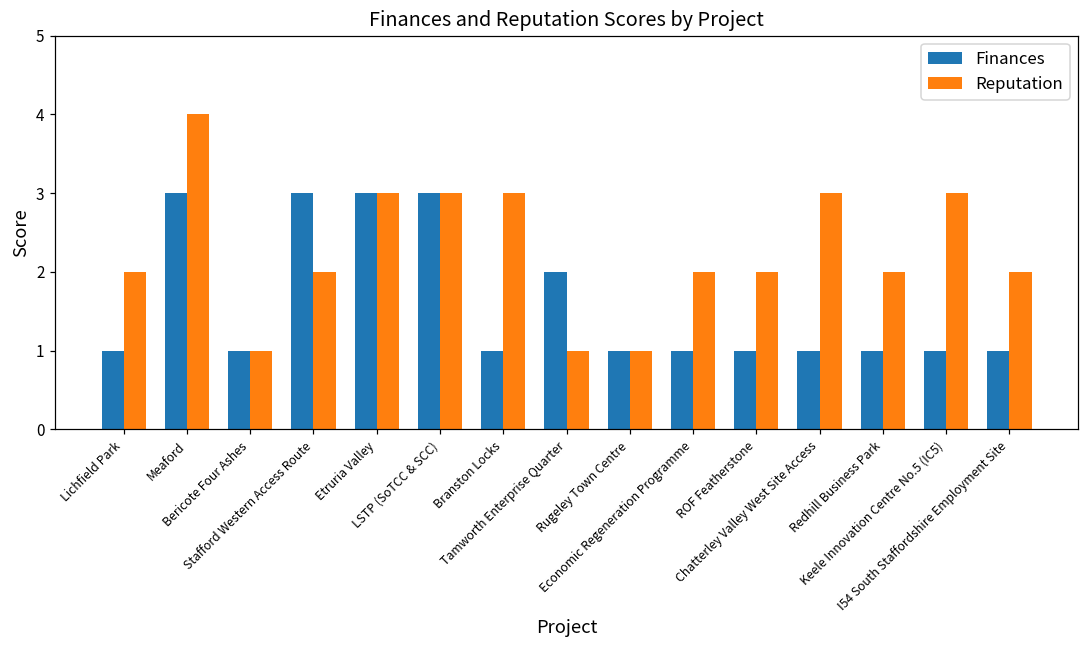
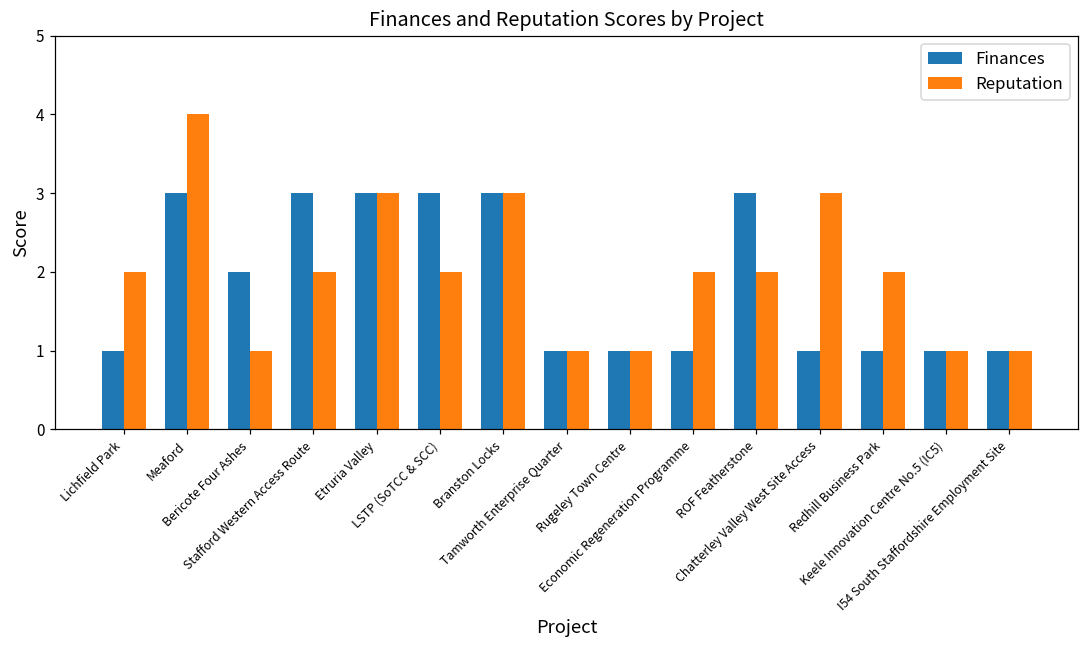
  {
    "Finances": {
      "Lichfield Park": 1,
      "Meaford": 3,
-     "Bericote Four Ashes": 1,
+     "Bericote Four Ashes": 2,
      "Stafford Western Access Route": 3,
      "Etruria Valley": 3,
      "LSTP (SoTCC & SCC)": 3,
-     "Branston Locks": 1,
-     "Tamworth Enterprise Quarter": 2,
+     "Branston Locks": 3,
+     "Tamworth Enterprise Quarter": 1,
      "Rugeley Town Centre": 1,
      "Economic Regeneration Programme": 1,
-     "ROF Featherstone": 1,
+     "ROF Featherstone": 3,
      "Chatterley Valley West Site Access": 1,
      "Redhill Business Park": 1,
      "Keele Innovation Centre No.5 (IC5)": 1,
      "I54 South Staffordshire Employment Site": 1
    },
    "Reputation": {
      "Lichfield Park": 2,
      "Meaford": 4,
      "Bericote Four Ashes": 1,
      "Stafford Western Access Route": 2,
      "Etruria Valley": 3,
-     "LSTP (SoTCC & SCC)": 3,
+     "LSTP (SoTCC & SCC)": 2,
      "Branston Locks": 3,
      "Tamworth Enterprise Quarter": 1,
      "Rugeley Town Centre": 1,
      "Economic Regeneration Programme": 2,
      "ROF Featherstone": 2,
      "Chatterley Valley West Site Access": 3,
      "Redhill Business Park": 2,
-     "Keele Innovation Centre No.5 (IC5)": 3,
-     "I54 South Staffordshire Employment Site": 2
+     "Keele Innovation Centre No.5 (IC5)": 1,
+     "I54 South Staffordshire Employment Site": 1
    }
  }
